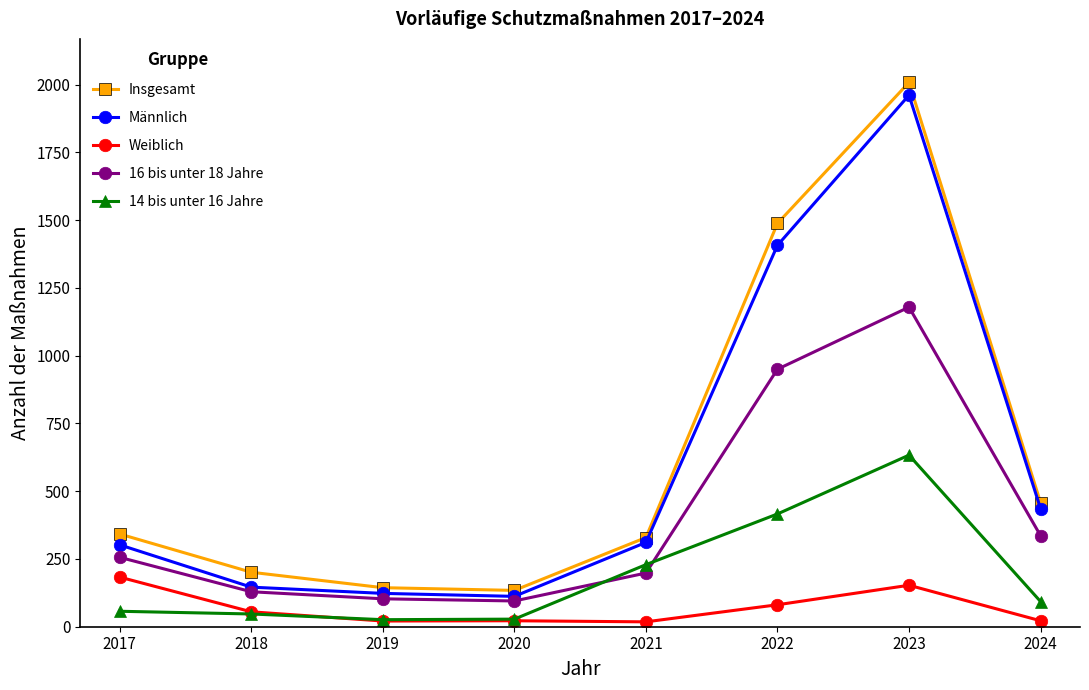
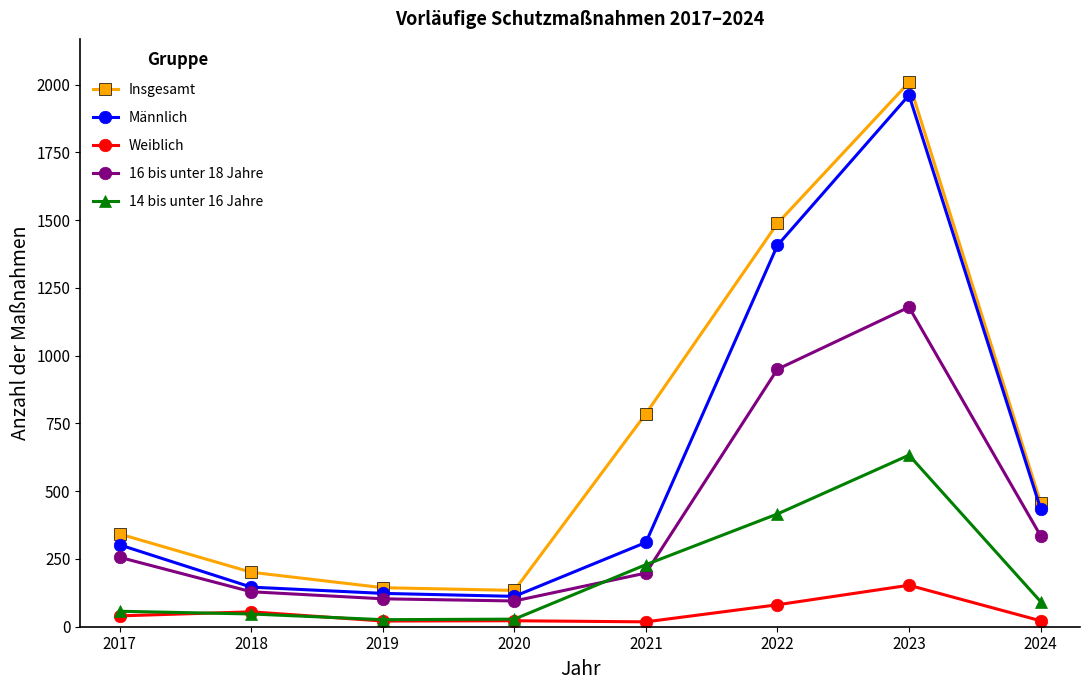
  {
    "Insgesamt": {
      "2017": 340,
      "2018": 200,
      "2019": 140,
      "2020": 130,
-     "2021": 330,
+     "2021": 790,
      "2022": 1490,
      "2023": 2010,
      "2024": 460
    },
    "Männlich": {
      "2017": 300,
      "2018": 150,
      "2019": 120,
      "2020": 110,
      "2021": 310,
      "2022": 1410,
      "2023": 1960,
      "2024": 440
    },
    "Weiblich": {
-     "2017": 180,
+     "2017": 40,
      "2021": 20,
      "2022": 80,
      "2023": 150,
      "2024": 20
    },
    "16 bis unter 18 Jahre": {
      "2017": 260,
      "2018": 130,
      "2019": 100,
      "2020": 100,
      "2021": 200,
      "2022": 950,
      "2023": 1180,
      "2024": 340
    },
    "14 bis unter 16 Jahre": {
      "2017": 60,
      "2021": 230,
      "2022": 420,
      "2023": 630,
      "2024": 90
    }
  }
